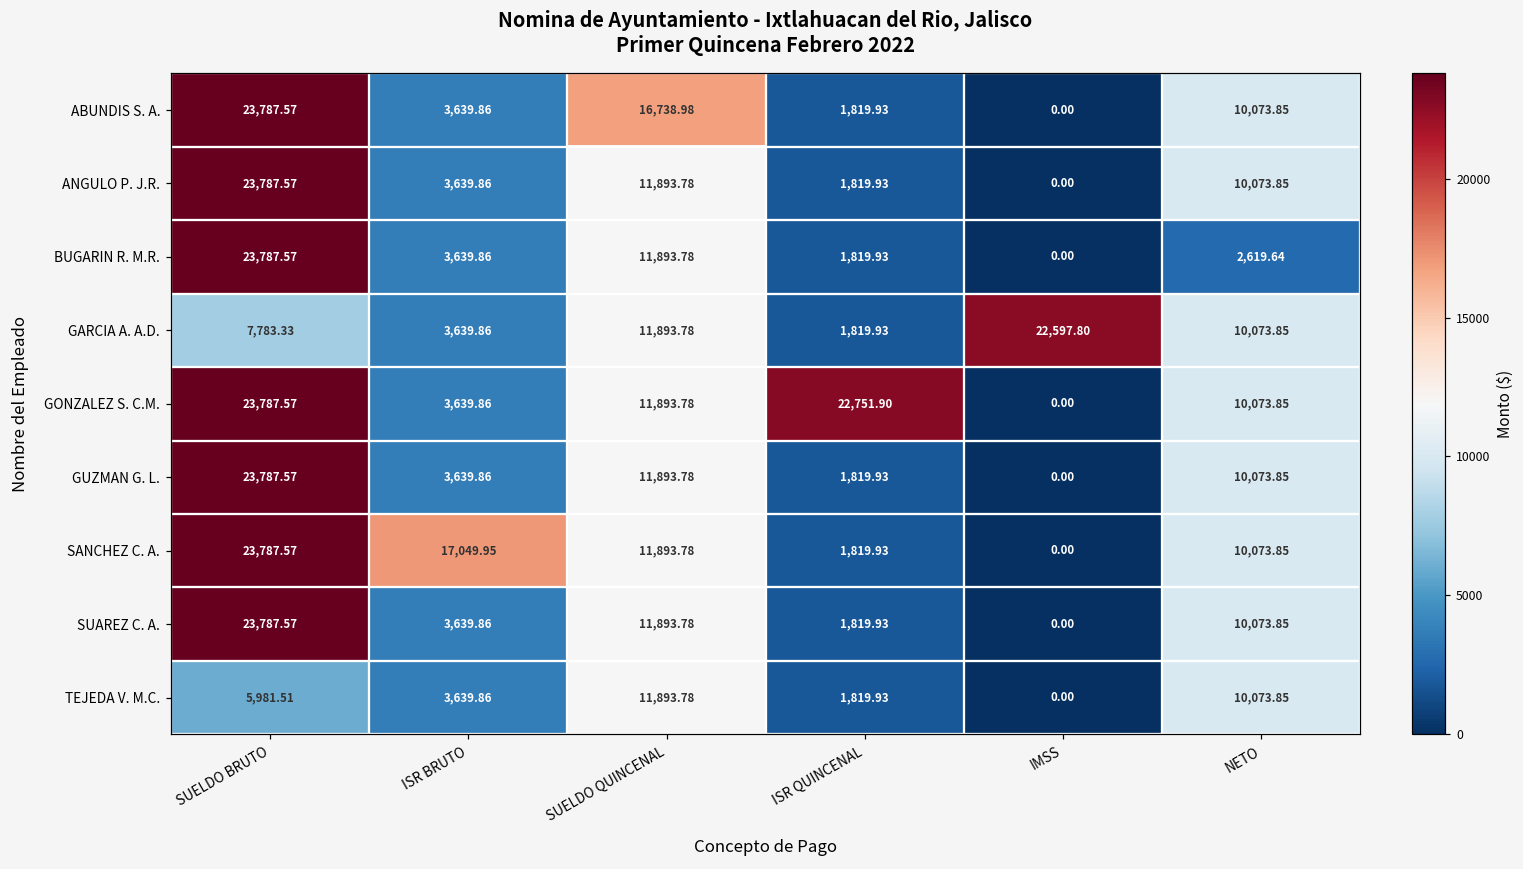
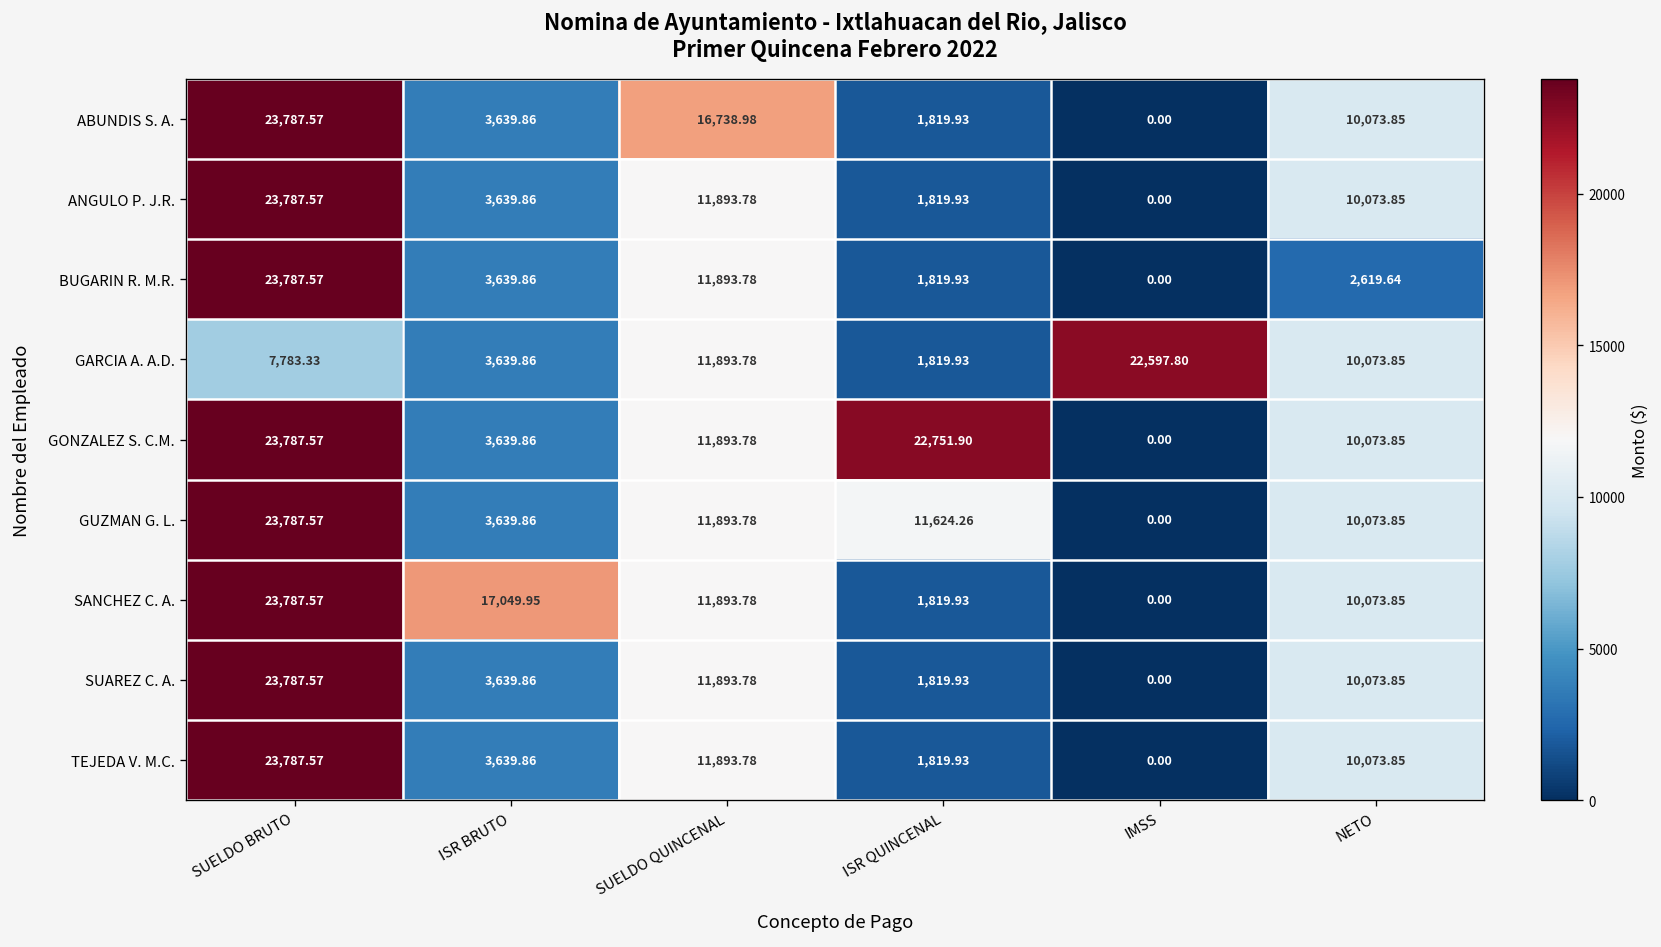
  {
    "ABUNDIS S. A.": {
      "SUELDO BRUTO": "23,787.57",
      "ISR BRUTO": "3,639.86",
      "SUELDO QUINCENAL": "16,738.98",
      "ISR QUINCENAL": "1,819.93",
      "IMSS": "0.00",
      "NETO": "10,073.85"
    },
    "ANGULO P. J.R.": {
      "SUELDO BRUTO": "23,787.57",
      "ISR BRUTO": "3,639.86",
      "SUELDO QUINCENAL": "11,893.78",
      "ISR QUINCENAL": "1,819.93",
      "IMSS": "0.00",
      "NETO": "10,073.85"
    },
    "BUGARIN R. M.R.": {
      "SUELDO BRUTO": "23,787.57",
      "ISR BRUTO": "3,639.86",
      "SUELDO QUINCENAL": "11,893.78",
      "ISR QUINCENAL": "1,819.93",
      "IMSS": "0.00",
      "NETO": "2,619.64"
    },
    "GARCIA A. A.D.": {
      "SUELDO BRUTO": "7,783.33",
      "ISR BRUTO": "3,639.86",
      "SUELDO QUINCENAL": "11,893.78",
      "ISR QUINCENAL": "1,819.93",
      "IMSS": "22,597.80",
      "NETO": "10,073.85"
    },
    "GONZALEZ S. C.M.": {
      "SUELDO BRUTO": "23,787.57",
      "ISR BRUTO": "3,639.86",
      "SUELDO QUINCENAL": "11,893.78",
      "ISR QUINCENAL": "22,751.90",
      "IMSS": "0.00",
      "NETO": "10,073.85"
    },
    "GUZMAN G. L.": {
      "SUELDO BRUTO": "23,787.57",
      "ISR BRUTO": "3,639.86",
      "SUELDO QUINCENAL": "11,893.78",
-     "ISR QUINCENAL": "1,819.93",
+     "ISR QUINCENAL": "11,624.26",
      "IMSS": "0.00",
      "NETO": "10,073.85"
    },
    "SANCHEZ C. A.": {
      "SUELDO BRUTO": "23,787.57",
      "ISR BRUTO": "17,049.95",
      "SUELDO QUINCENAL": "11,893.78",
      "ISR QUINCENAL": "1,819.93",
      "IMSS": "0.00",
      "NETO": "10,073.85"
    },
    "SUAREZ C. A.": {
      "SUELDO BRUTO": "23,787.57",
      "ISR BRUTO": "3,639.86",
      "SUELDO QUINCENAL": "11,893.78",
      "ISR QUINCENAL": "1,819.93",
      "IMSS": "0.00",
      "NETO": "10,073.85"
    },
    "TEJEDA V. M.C.": {
-     "SUELDO BRUTO": "5,981.51",
+     "SUELDO BRUTO": "23,787.57",
      "ISR BRUTO": "3,639.86",
      "SUELDO QUINCENAL": "11,893.78",
      "ISR QUINCENAL": "1,819.93",
      "IMSS": "0.00",
      "NETO": "10,073.85"
    }
  }
